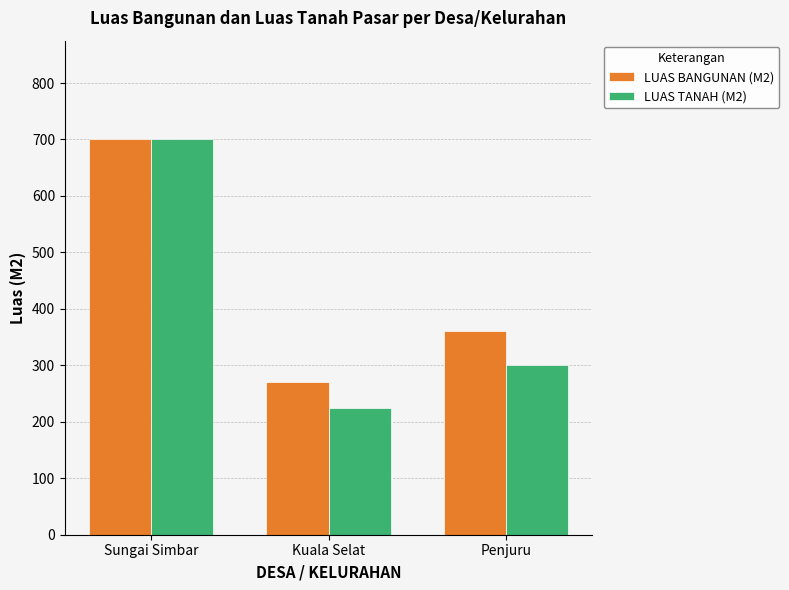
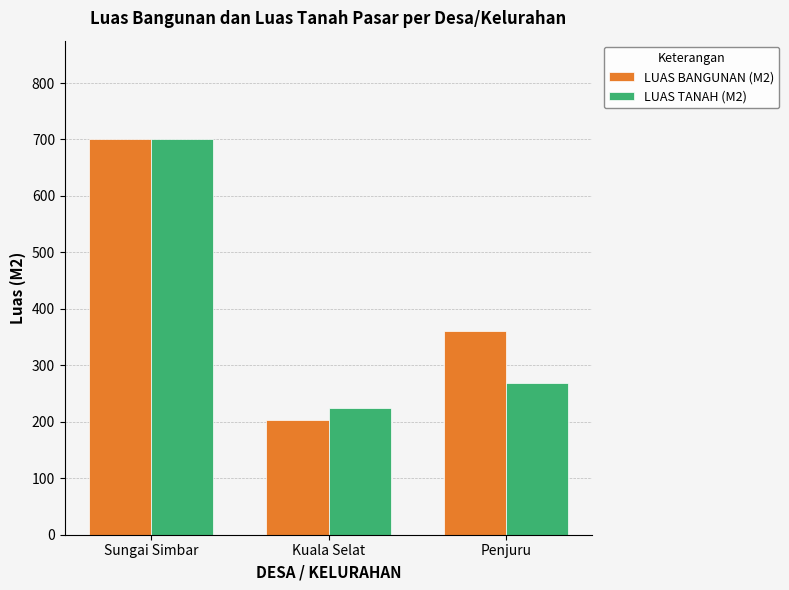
  {
    "LUAS BANGUNAN (M2)": {
      "Sungai Simbar": 700,
-     "Kuala Selat": 270,
+     "Kuala Selat": 200,
      "Penjuru": 360
    },
    "LUAS TANAH (M2)": {
      "Sungai Simbar": 700,
      "Kuala Selat": 220,
-     "Penjuru": 300
+     "Penjuru": 270
    }
  }
